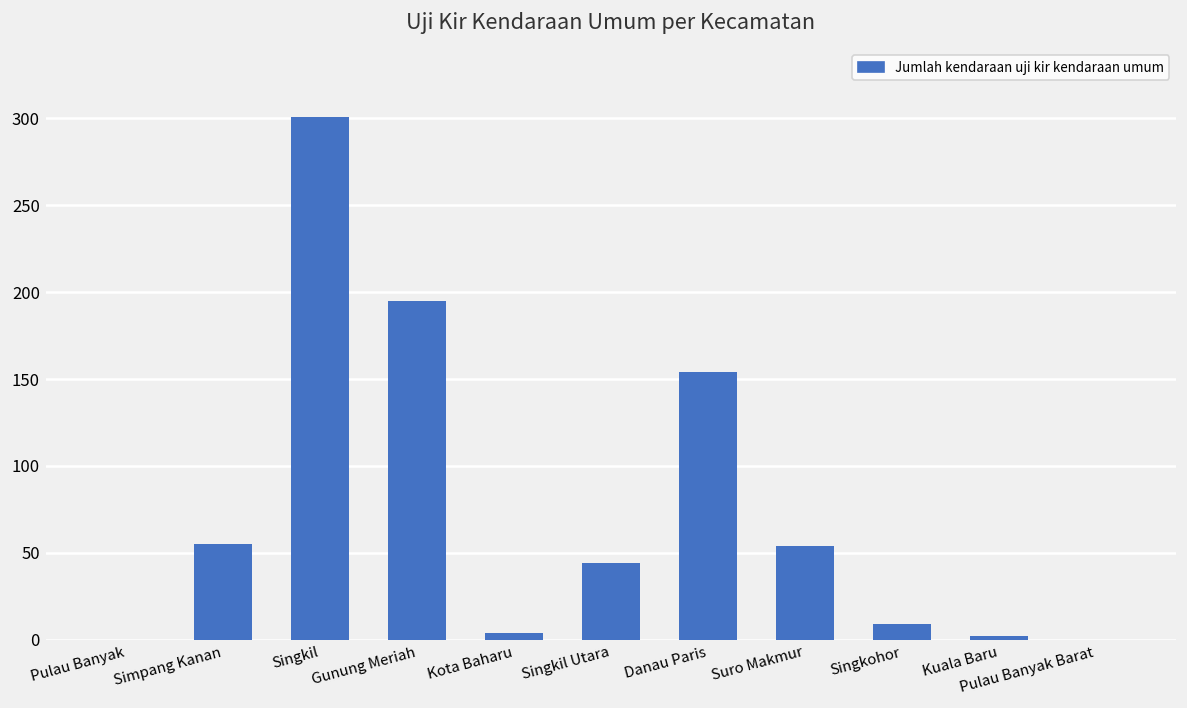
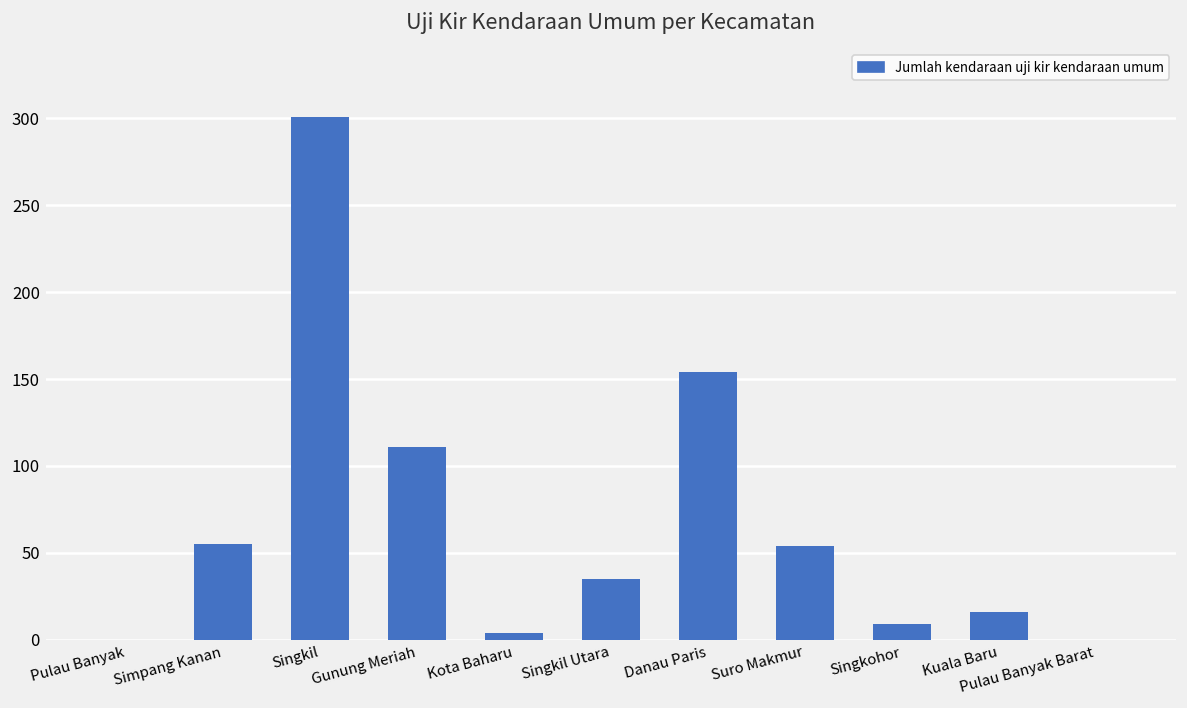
  {
    "Pulau Banyak": 0,
    "Simpang Kanan": 55,
    "Singkil": 301,
-   "Gunung Meriah": 195,
+   "Gunung Meriah": 111,
    "Kota Baharu": 4,
-   "Singkil Utara": 44,
+   "Singkil Utara": 35,
    "Danau Paris": 154,
    "Suro Makmur": 54,
    "Singkohor": 9,
-   "Kuala Baru": 2,
+   "Kuala Baru": 16,
    "Pulau Banyak Barat": 0
  }
